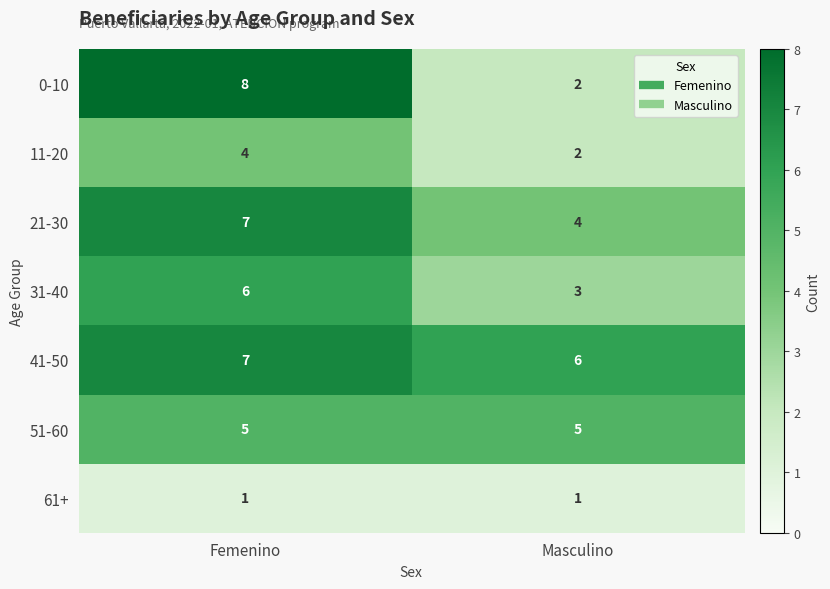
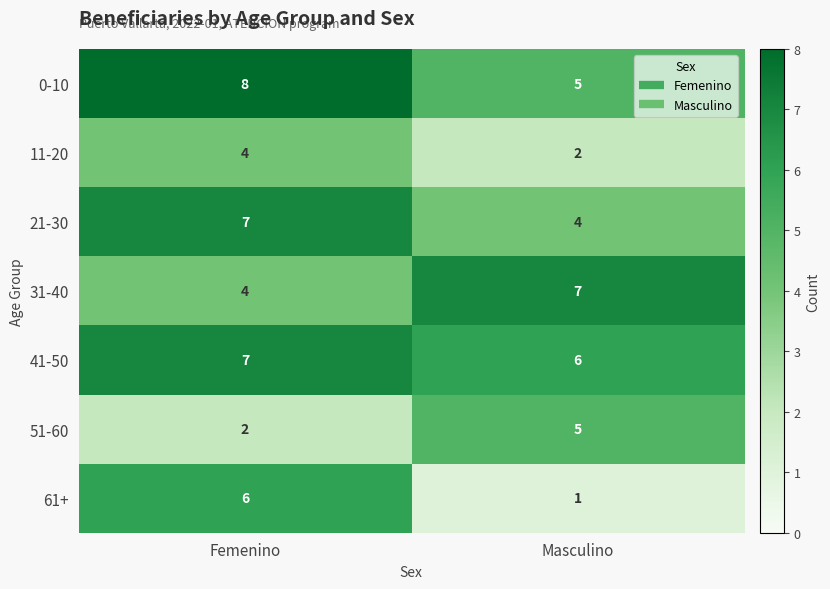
  {
    "0-10": {
      "Femenino": 8,
-     "Masculino": 2
+     "Masculino": 5
    },
    "11-20": {
      "Femenino": 4,
      "Masculino": 2
    },
    "21-30": {
      "Femenino": 7,
      "Masculino": 4
    },
    "31-40": {
-     "Femenino": 6,
-     "Masculino": 3
+     "Femenino": 4,
+     "Masculino": 7
    },
    "41-50": {
      "Femenino": 7,
      "Masculino": 6
    },
    "51-60": {
-     "Femenino": 5,
+     "Femenino": 2,
      "Masculino": 5
    },
    "61+": {
-     "Femenino": 1,
+     "Femenino": 6,
      "Masculino": 1
    }
  }
